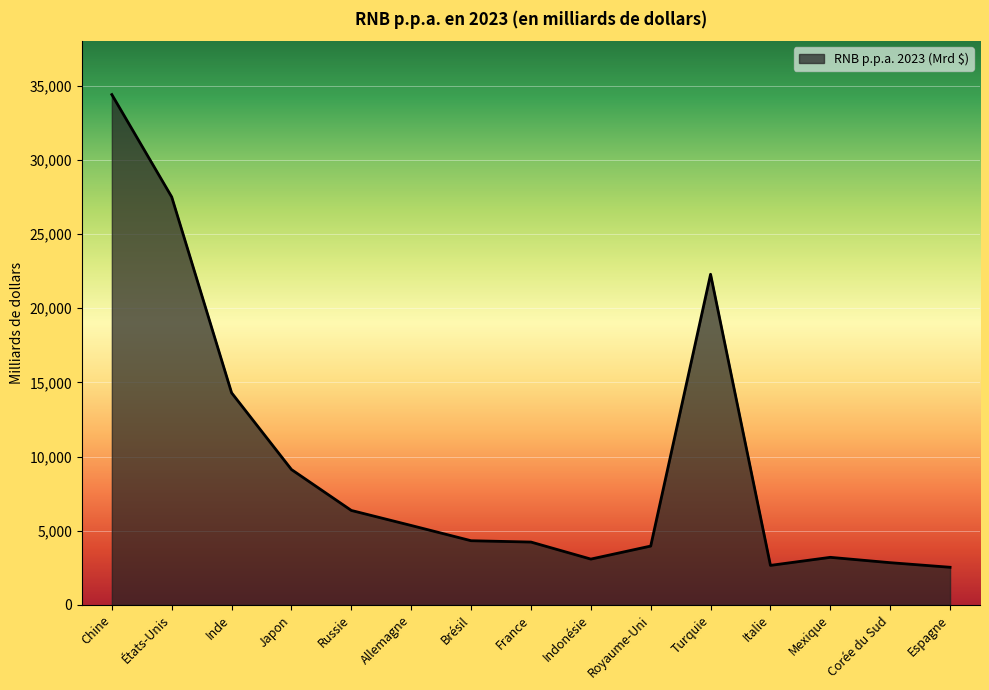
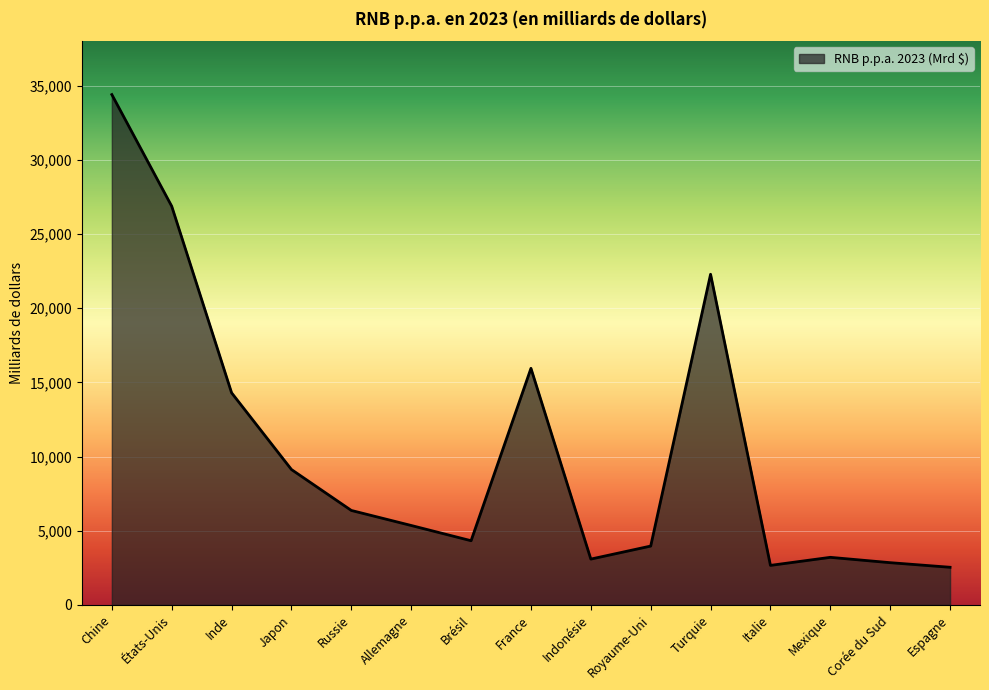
  {
    "Chine": "34,400",
-   "États-Unis": "27,500",
+   "États-Unis": "26,900",
    "Inde": "14,300",
    "Japon": "9,100",
    "Russie": "6,400",
    "Allemagne": "5,400",
    "Brésil": "4,300",
-   "France": "4,200",
+   "France": "15,900",
    "Indonésie": "3,100",
    "Royaume-Uni": "4,000",
    "Turquie": "22,300",
    "Italie": "2,700",
    "Mexique": "3,200",
    "Corée du Sud": "2,900",
    "Espagne": "2,500"
  }
